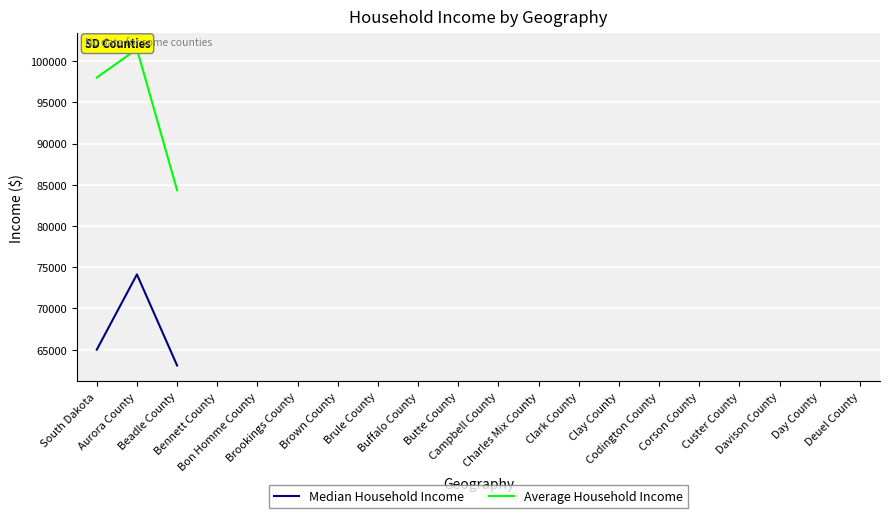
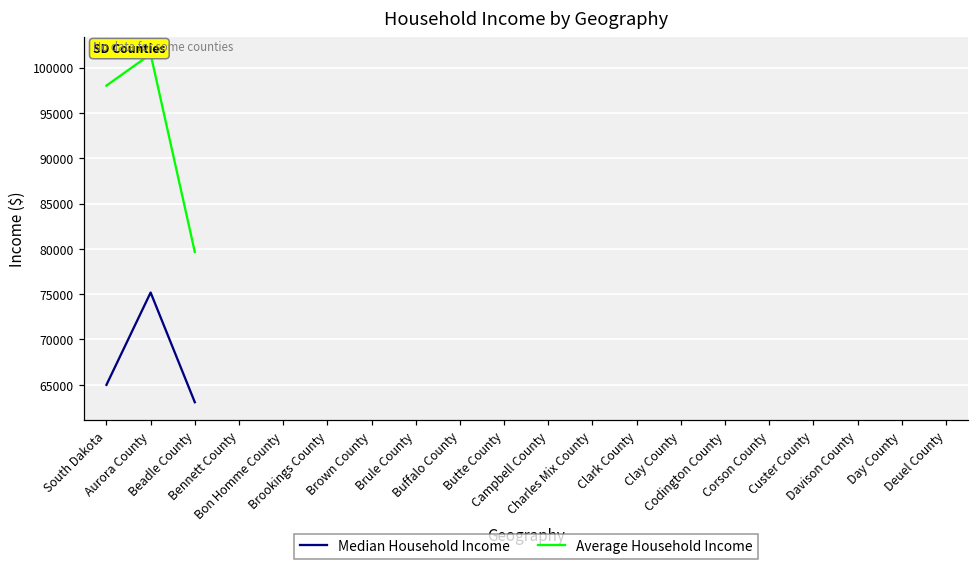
  {
    "Median Household Income": {
      "South Dakota": 65000,
-     "Aurora County": 74000,
+     "Aurora County": 75000,
      "Beadle County": 63000
    },
    "Average Household Income": {
      "South Dakota": 98000,
-     "Beadle County": 84000
+     "Beadle County": 80000
    }
  }
